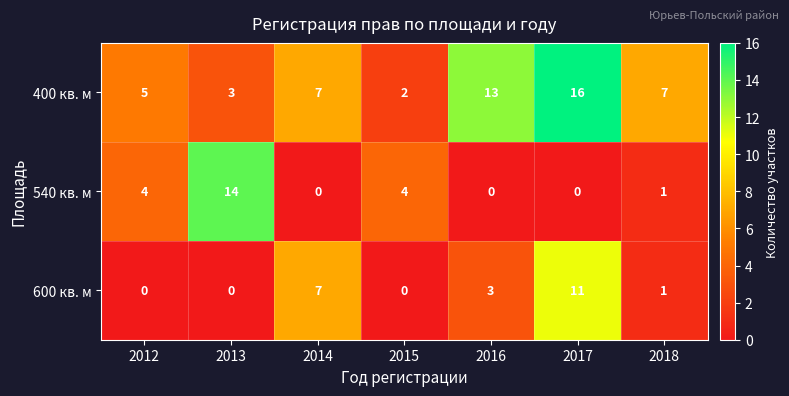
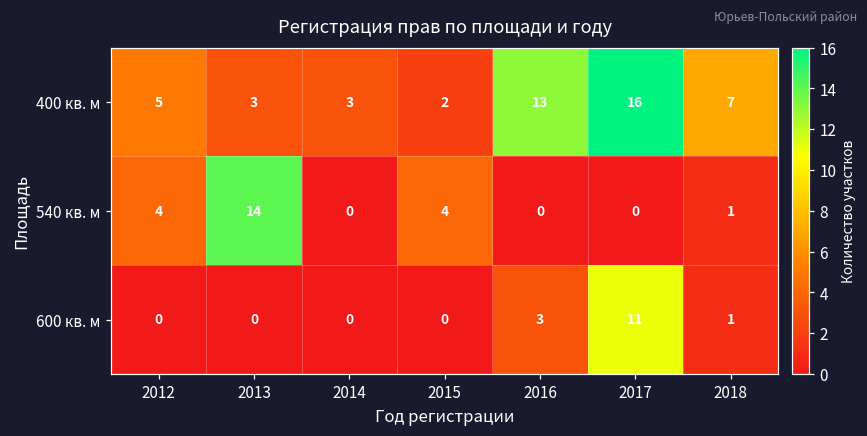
  {
    "400 кв. м": {
      "2012": 5,
      "2013": 3,
-     "2014": 7,
+     "2014": 3,
      "2015": 2,
      "2016": 13,
      "2017": 16,
      "2018": 7
    },
    "540 кв. м": {
      "2012": 4,
      "2013": 14,
      "2014": 0,
      "2015": 4,
      "2016": 0,
      "2017": 0,
      "2018": 1
    },
    "600 кв. м": {
      "2012": 0,
      "2013": 0,
-     "2014": 7,
+     "2014": 0,
      "2015": 0,
      "2016": 3,
      "2017": 11,
      "2018": 1
    }
  }
